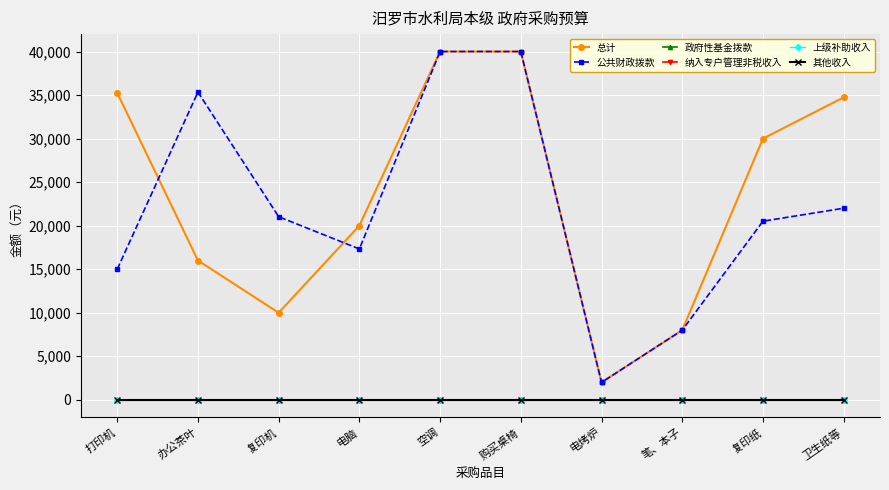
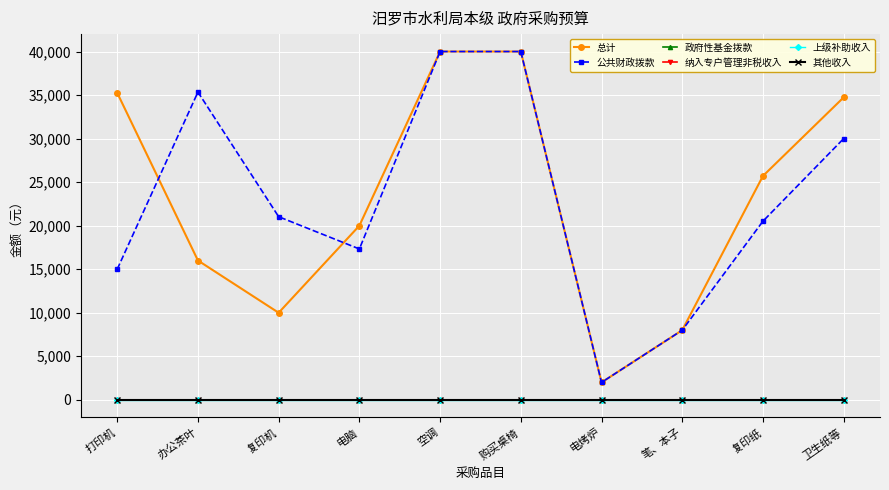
  {
    "总计": {
      "打印机": "35,000",
      "办公茶叶": "16,000",
      "复印机": "10,000",
      "电脑": "20,000",
-     "复印纸": "30,000",
+     "复印纸": "26,000",
      "卫生纸等": "35,000"
    },
    "公共财政拨款": {
      "打印机": "15,000",
      "办公茶叶": "35,000",
      "复印机": "21,000",
      "电脑": "17,000",
      "复印纸": "21,000",
-     "卫生纸等": "22,000"
+     "卫生纸等": "30,000"
    },
    "其他收入": {
      "打印机": "0",
      "办公茶叶": "0",
      "复印机": "0",
      "电脑": "0",
      "空调": "0",
      "购买桌椅": "0",
      "电烤炉": "0",
      "笔、本子": "0",
      "复印纸": "0",
      "卫生纸等": "0"
    }
  }
